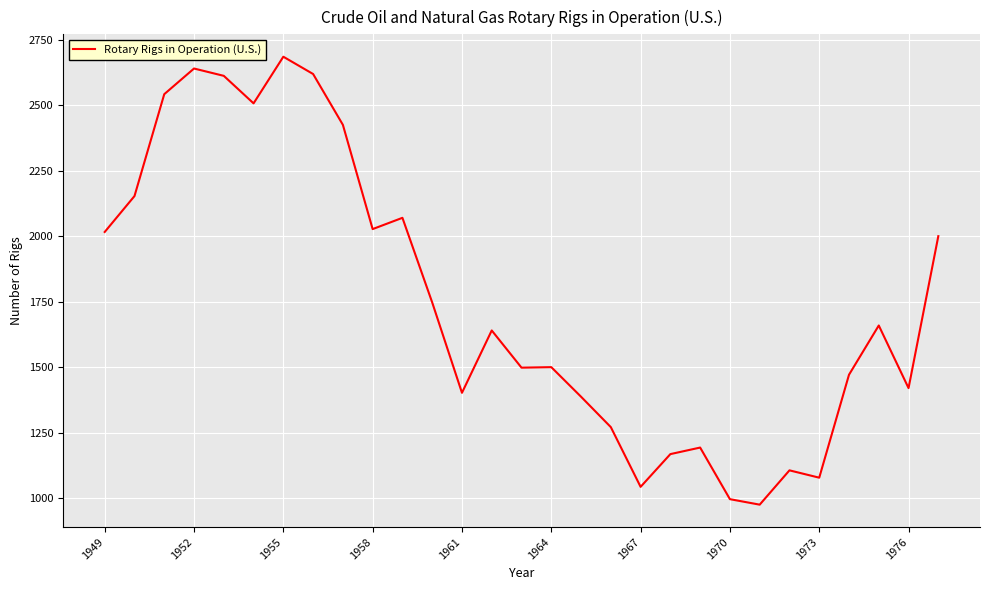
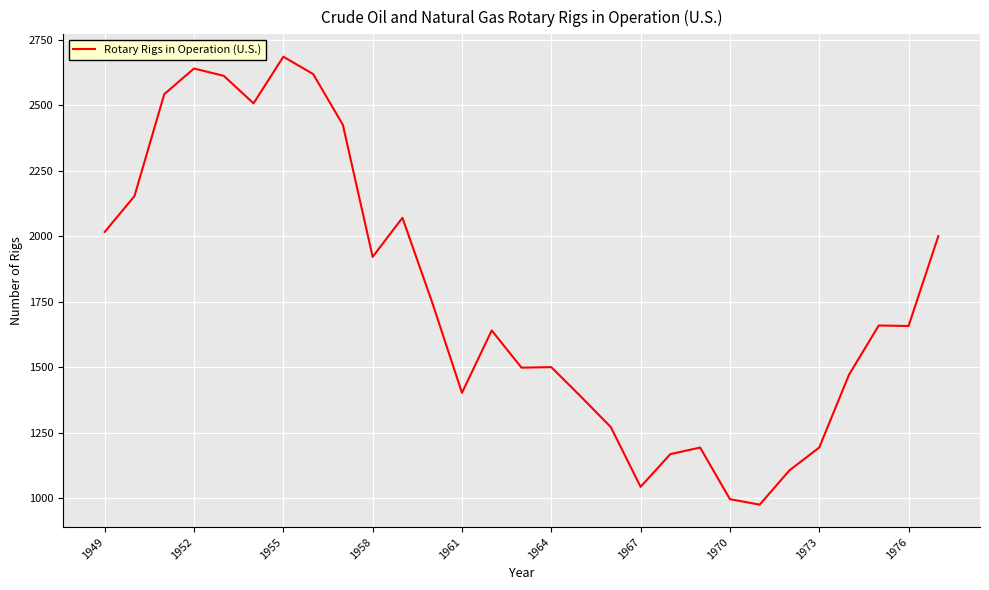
  {
    "1949": 2020,
    "1952": 2640,
    "1955": 2690,
-   "1958": 2030,
+   "1958": 1920,
    "1961": 1400,
    "1964": 1500,
    "1967": 1040,
    "1970": 1000,
-   "1973": 1080,
-   "1976": 1420
+   "1973": 1190,
+   "1976": 1660
  }
